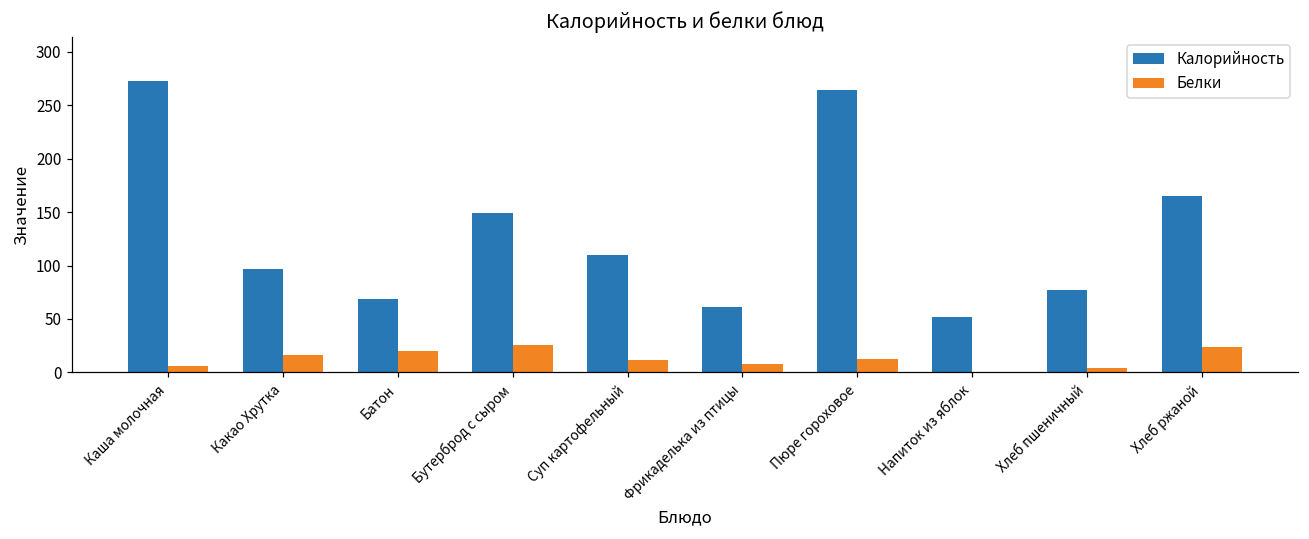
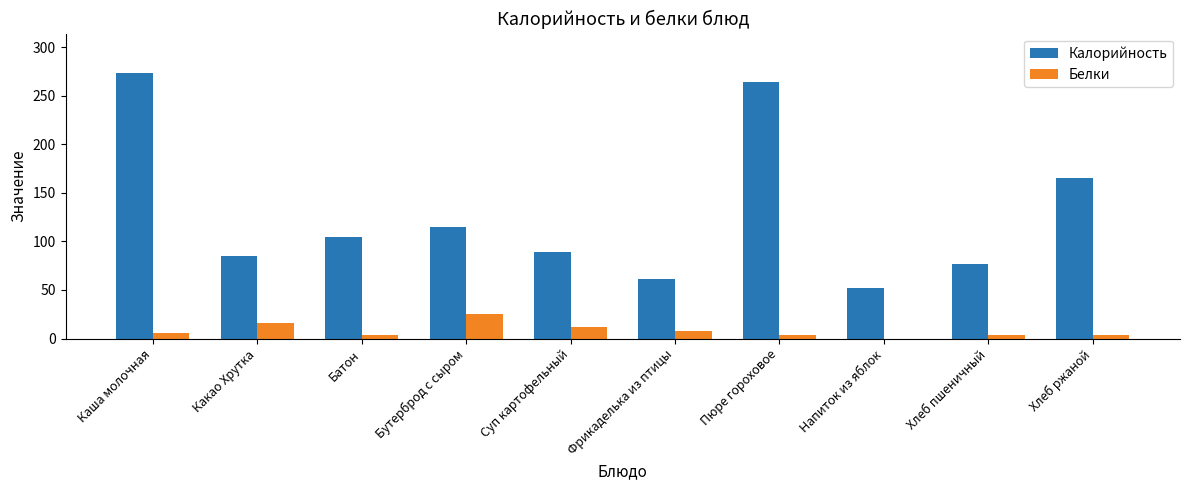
  {
    "Калорийность": {
      "Каша молочная": 270,
-     "Какао Хрутка": 100,
-     "Батон": 70,
-     "Бутерброд с сыром": 150,
-     "Суп картофельный": 110,
+     "Какао Хрутка": 90,
+     "Батон": 110,
+     "Бутерброд с сыром": 120,
+     "Суп картофельный": 90,
      "Фрикаделька из птицы": 60,
      "Пюре гороховое": 260,
      "Напиток из яблок": 50,
      "Хлеб пшеничный": 80,
      "Хлеб ржаной": 170
    },
    "Белки": {
      "Каша молочная": 10,
      "Какао Хрутка": 20,
-     "Батон": 20,
+     "Батон": 0,
      "Бутерброд с сыром": 30,
      "Суп картофельный": 10,
      "Фрикаделька из птицы": 10,
-     "Пюре гороховое": 10,
+     "Пюре гороховое": 0,
      "Хлеб пшеничный": 0,
-     "Хлеб ржаной": 20
+     "Хлеб ржаной": 0
    }
  }
